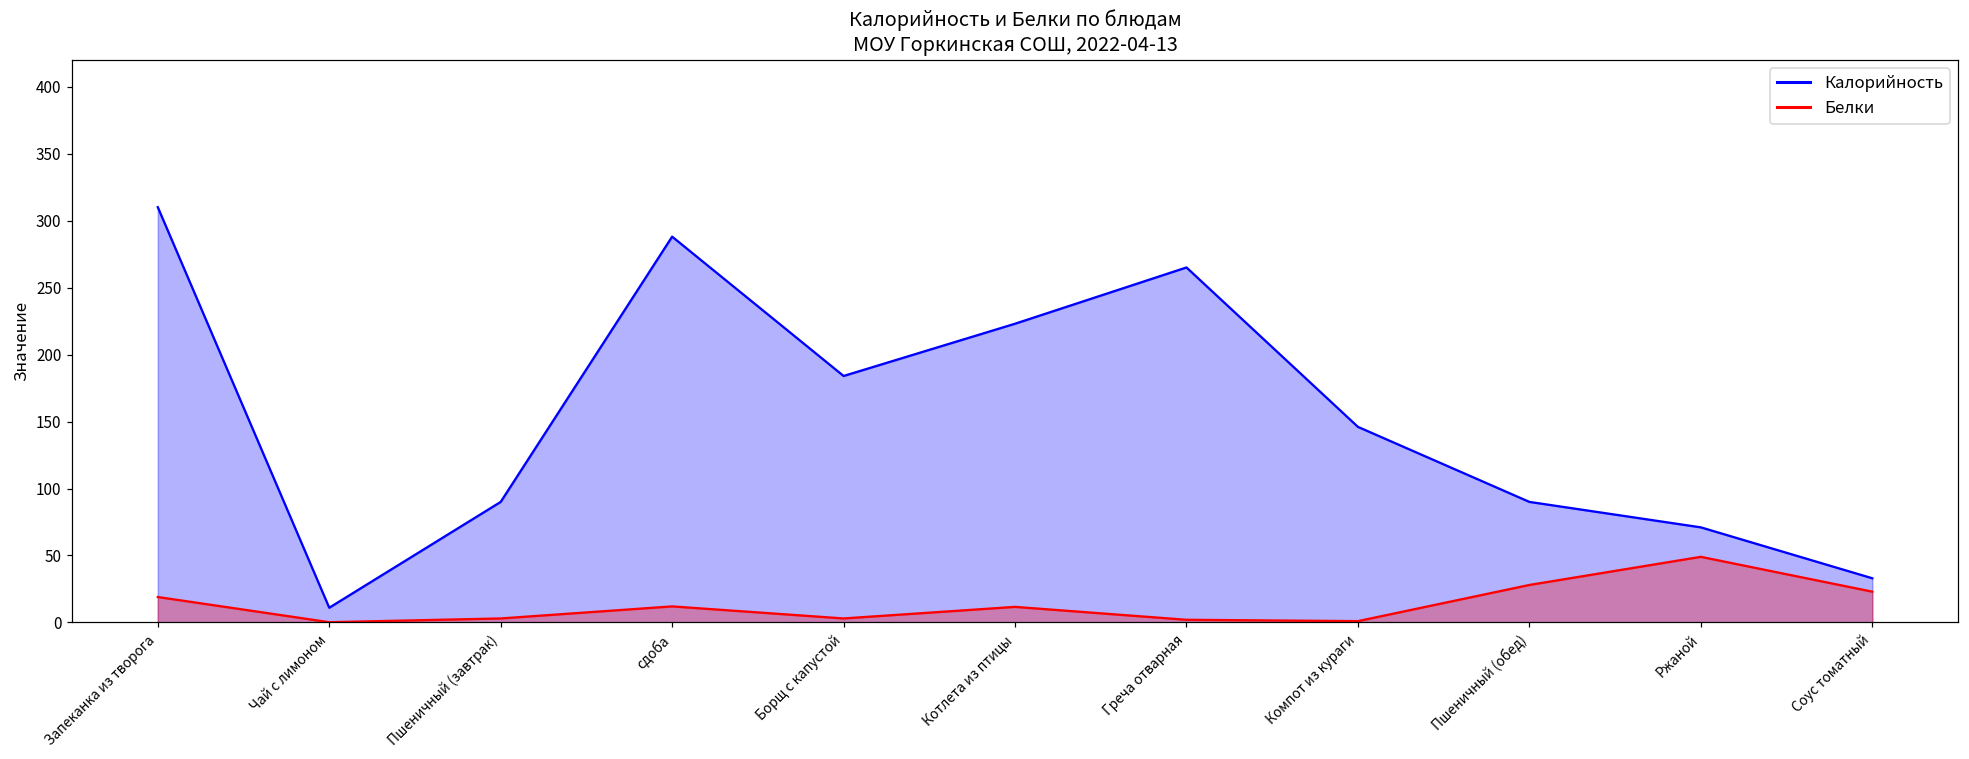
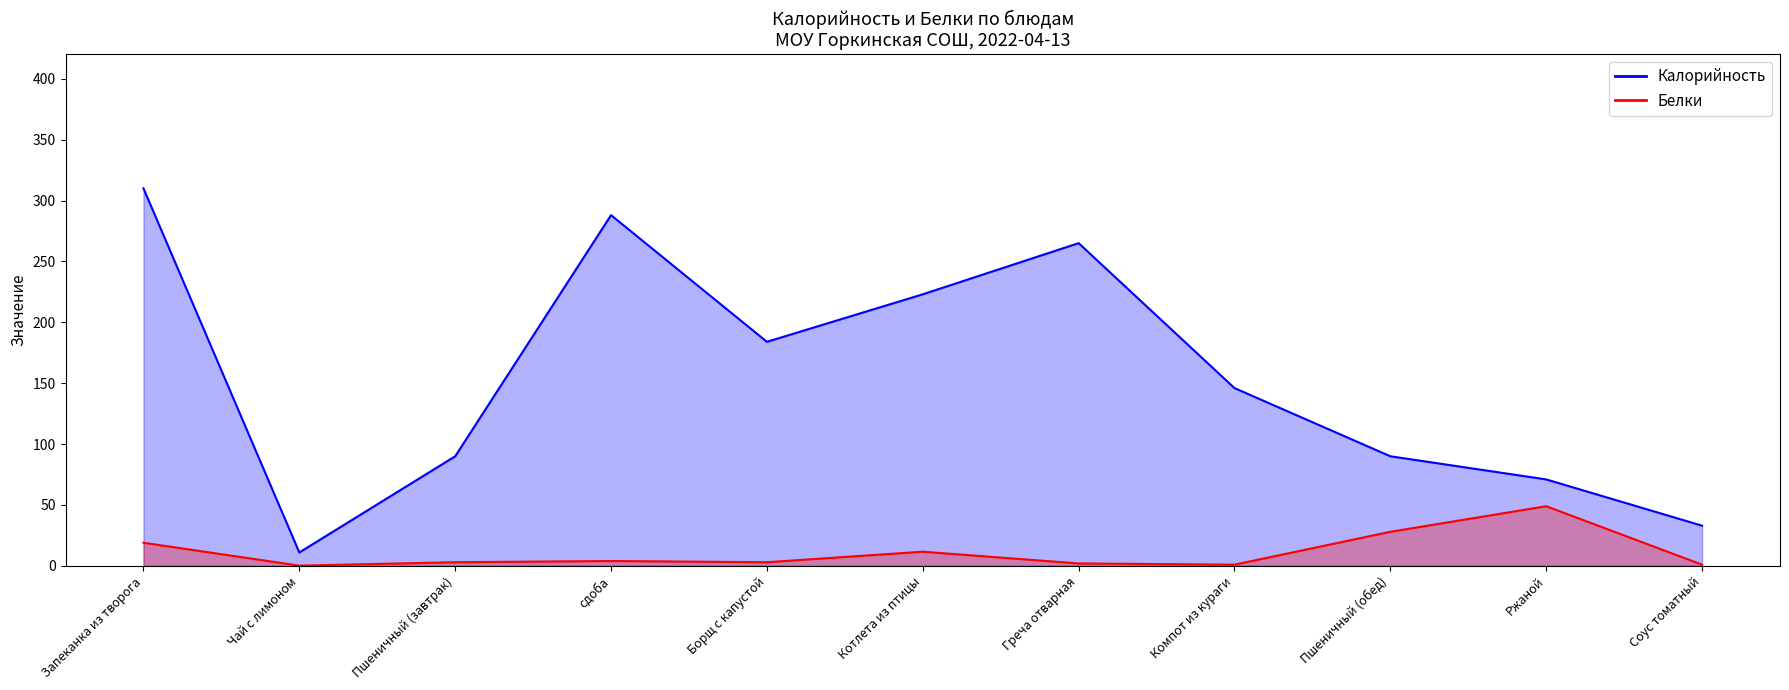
  {
    "Калорийность": {
      "Запеканка из творога": 310,
      "Чай с лимоном": 11,
      "Пшеничный (завтрак)": 90,
      "сдоба": 288,
      "Борщ с капустой": 184,
      "Котлета из птицы": 223,
      "Греча отварная": 265,
      "Компот из кураги": 146,
      "Пшеничный (обед)": 90,
      "Ржаной": 71,
      "Соус томатный": 33
    },
    "Белки": {
      "Запеканка из творога": 19,
      "Чай с лимоном": 0,
      "Пшеничный (завтрак)": 3,
-     "сдоба": 12,
+     "сдоба": 4,
      "Борщ с капустой": 3,
      "Котлета из птицы": 12,
      "Греча отварная": 2,
      "Компот из кураги": 1,
      "Пшеничный (обед)": 28,
      "Ржаной": 49,
-     "Соус томатный": 23
+     "Соус томатный": 1
    }
  }
